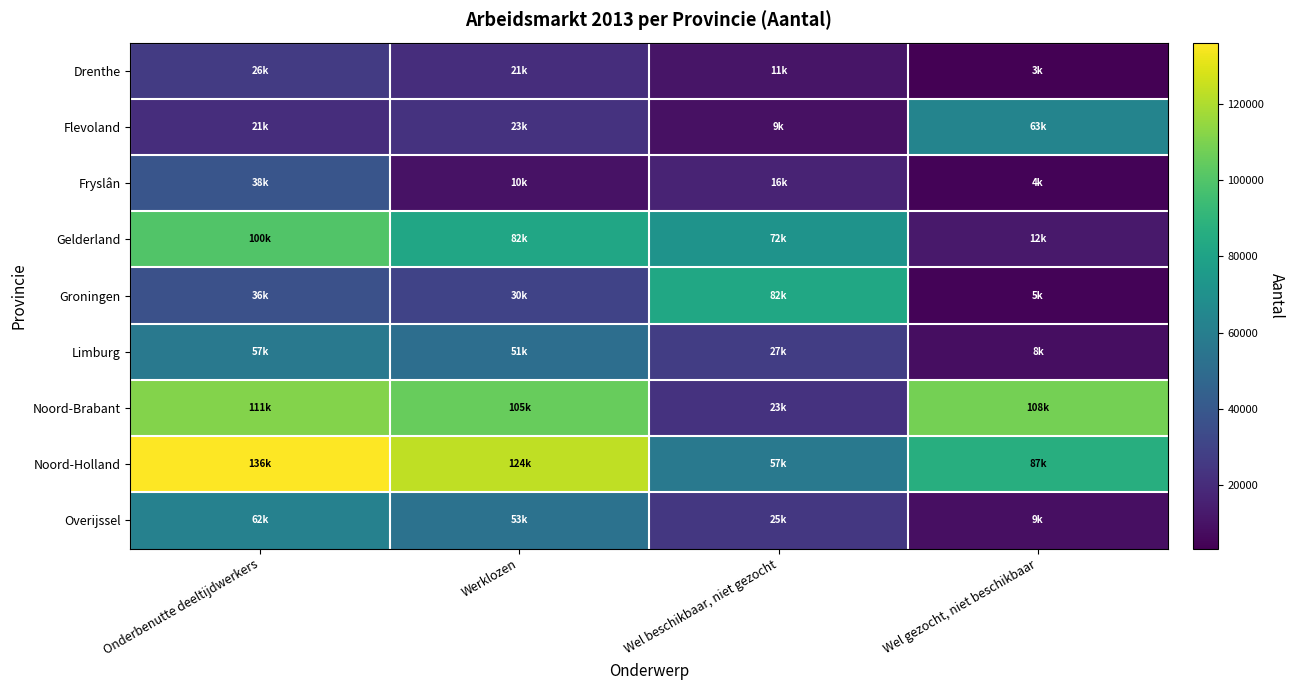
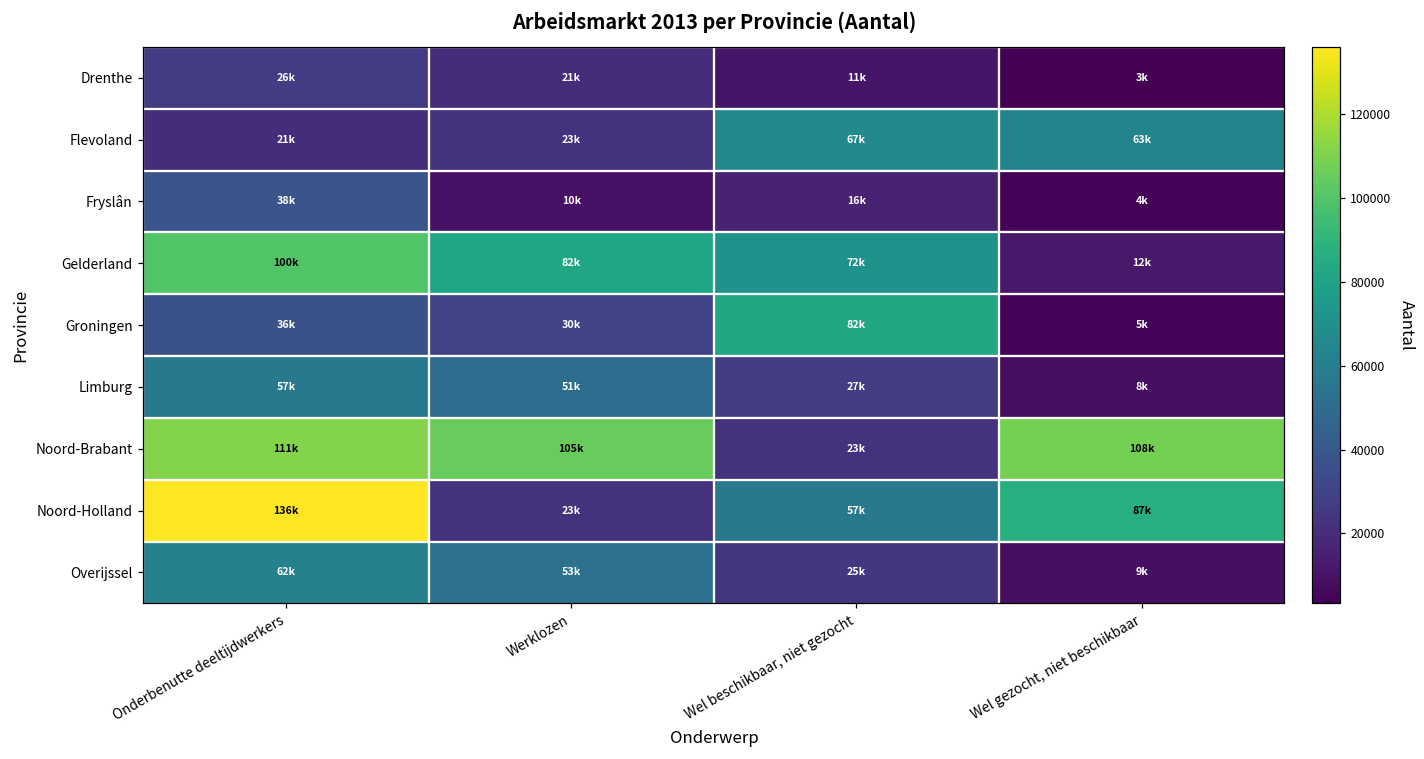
  {
    "Drenthe": {
      "Onderbenutte deeltijdwerkers": "26k",
      "Werklozen": "21k",
      "Wel beschikbaar, niet gezocht": "11k",
      "Wel gezocht, niet beschikbaar": "3k"
    },
    "Flevoland": {
      "Onderbenutte deeltijdwerkers": "21k",
      "Werklozen": "23k",
-     "Wel beschikbaar, niet gezocht": "9k",
+     "Wel beschikbaar, niet gezocht": "67k",
      "Wel gezocht, niet beschikbaar": "63k"
    },
    "Fryslân": {
      "Onderbenutte deeltijdwerkers": "38k",
      "Werklozen": "10k",
      "Wel beschikbaar, niet gezocht": "16k",
      "Wel gezocht, niet beschikbaar": "4k"
    },
    "Gelderland": {
      "Onderbenutte deeltijdwerkers": "100k",
      "Werklozen": "82k",
      "Wel beschikbaar, niet gezocht": "72k",
      "Wel gezocht, niet beschikbaar": "12k"
    },
    "Groningen": {
      "Onderbenutte deeltijdwerkers": "36k",
      "Werklozen": "30k",
      "Wel beschikbaar, niet gezocht": "82k",
      "Wel gezocht, niet beschikbaar": "5k"
    },
    "Limburg": {
      "Onderbenutte deeltijdwerkers": "57k",
      "Werklozen": "51k",
      "Wel beschikbaar, niet gezocht": "27k",
      "Wel gezocht, niet beschikbaar": "8k"
    },
    "Noord-Brabant": {
      "Onderbenutte deeltijdwerkers": "111k",
      "Werklozen": "105k",
      "Wel beschikbaar, niet gezocht": "23k",
      "Wel gezocht, niet beschikbaar": "108k"
    },
    "Noord-Holland": {
      "Onderbenutte deeltijdwerkers": "136k",
-     "Werklozen": "124k",
+     "Werklozen": "23k",
      "Wel beschikbaar, niet gezocht": "57k",
      "Wel gezocht, niet beschikbaar": "87k"
    },
    "Overijssel": {
      "Onderbenutte deeltijdwerkers": "62k",
      "Werklozen": "53k",
      "Wel beschikbaar, niet gezocht": "25k",
      "Wel gezocht, niet beschikbaar": "9k"
    }
  }
